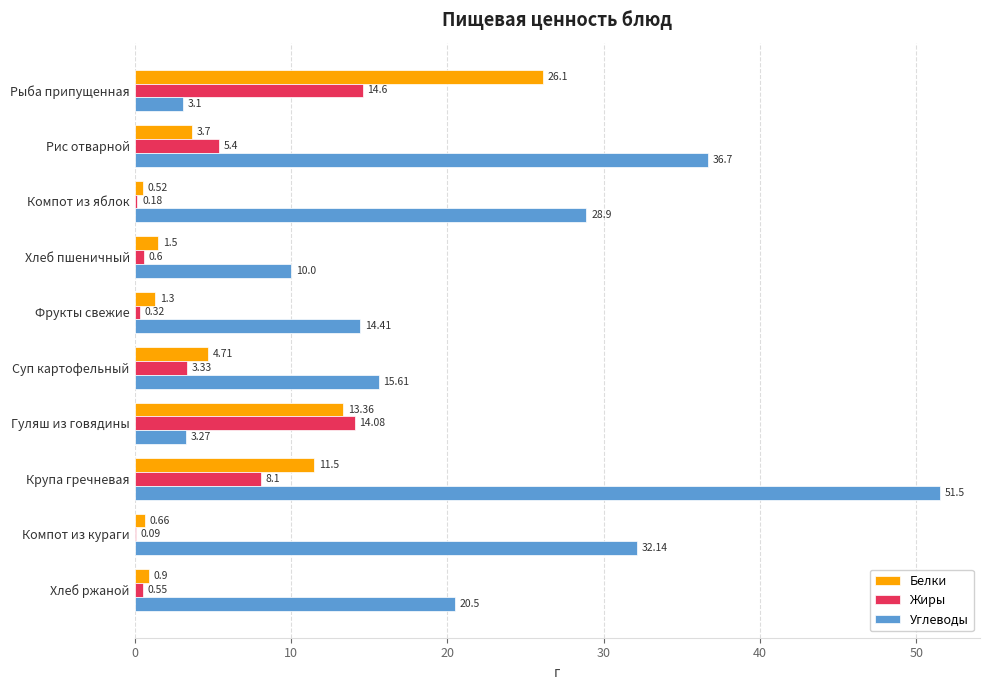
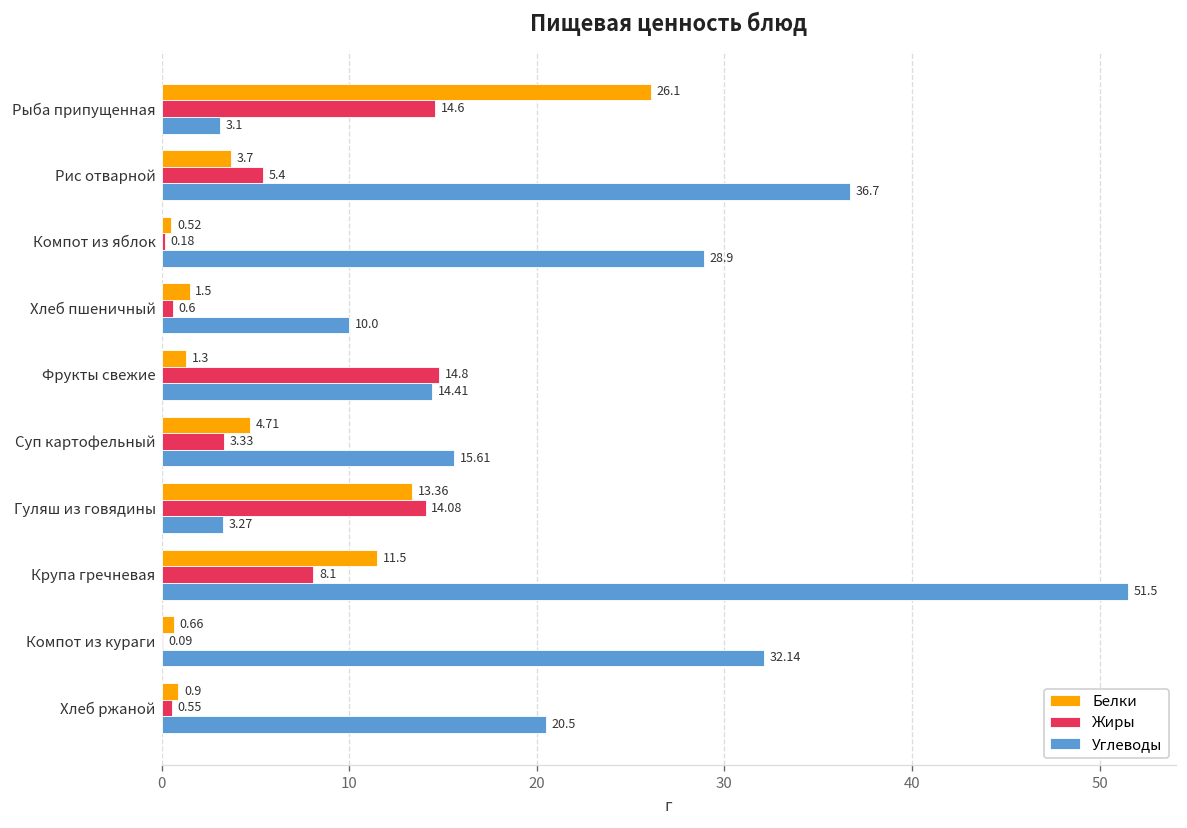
  {
    "Белки": {
      "Рыба припущенная": 26.1,
      "Рис отварной": 3.7,
      "Компот из яблок": 0.52,
      "Хлеб пшеничный": 1.5,
      "Фрукты свежие": 1.3,
      "Суп картофельный": 4.71,
      "Гуляш из говядины": 13.36,
      "Крупа гречневая": 11.5,
      "Компот из кураги": 0.66,
      "Хлеб ржаной": 0.9
    },
    "Жиры": {
      "Рыба припущенная": 14.6,
      "Рис отварной": 5.4,
      "Компот из яблок": 0.18,
      "Хлеб пшеничный": 0.6,
-     "Фрукты свежие": 0.32,
+     "Фрукты свежие": 14.8,
      "Суп картофельный": 3.33,
      "Гуляш из говядины": 14.08,
      "Крупа гречневая": 8.1,
      "Компот из кураги": 0.09,
      "Хлеб ржаной": 0.55
    },
    "Углеводы": {
      "Рыба припущенная": 3.1,
      "Рис отварной": 36.7,
      "Компот из яблок": 28.9,
      "Хлеб пшеничный": 10.0,
      "Фрукты свежие": 14.41,
      "Суп картофельный": 15.61,
      "Гуляш из говядины": 3.27,
      "Крупа гречневая": 51.5,
      "Компот из кураги": 32.14,
      "Хлеб ржаной": 20.5
    }
  }
